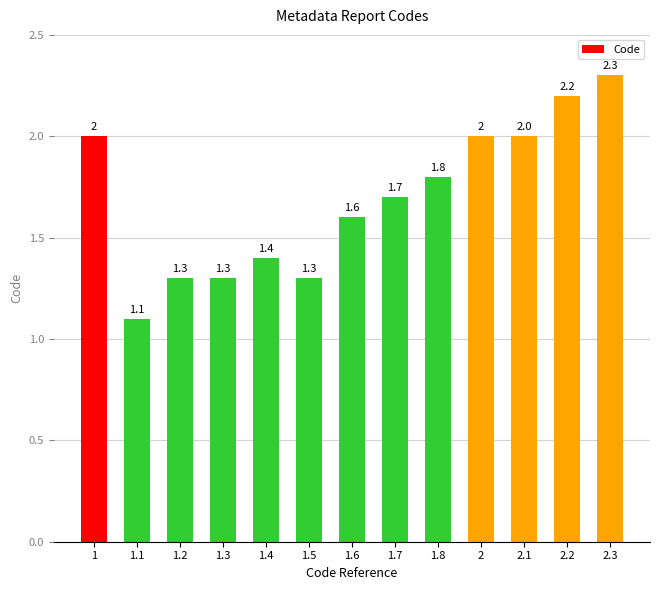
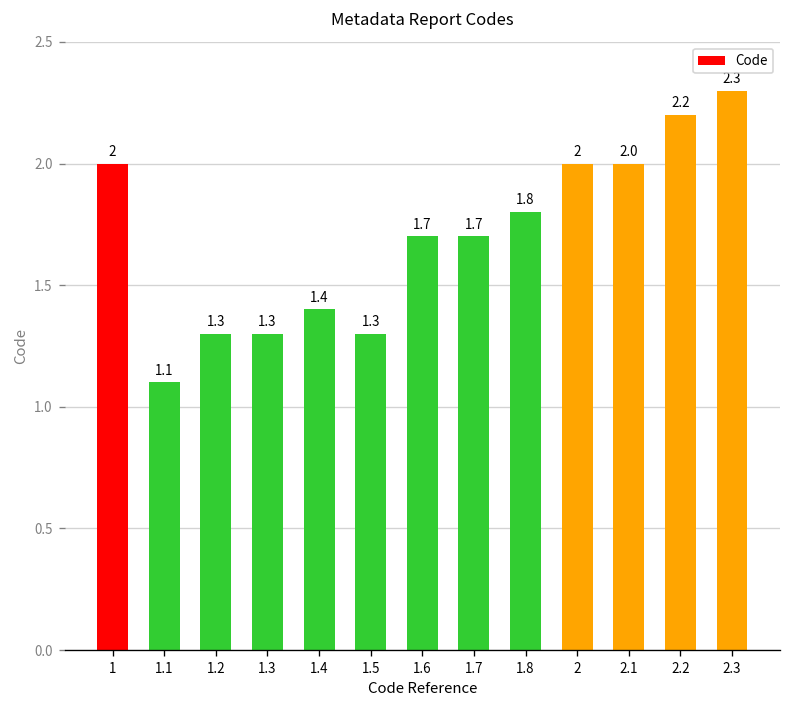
  {
    "1": 2,
    "1.1": 1.1,
    "1.2": 1.3,
    "1.3": 1.3,
    "1.4": 1.4,
    "1.5": 1.3,
-   "1.6": 1.6,
+   "1.6": 1.7,
    "1.7": 1.7,
    "1.8": 1.8,
    "2": 2,
    "2.1": 2.0,
    "2.2": 2.2,
    "2.3": 2.3
  }
